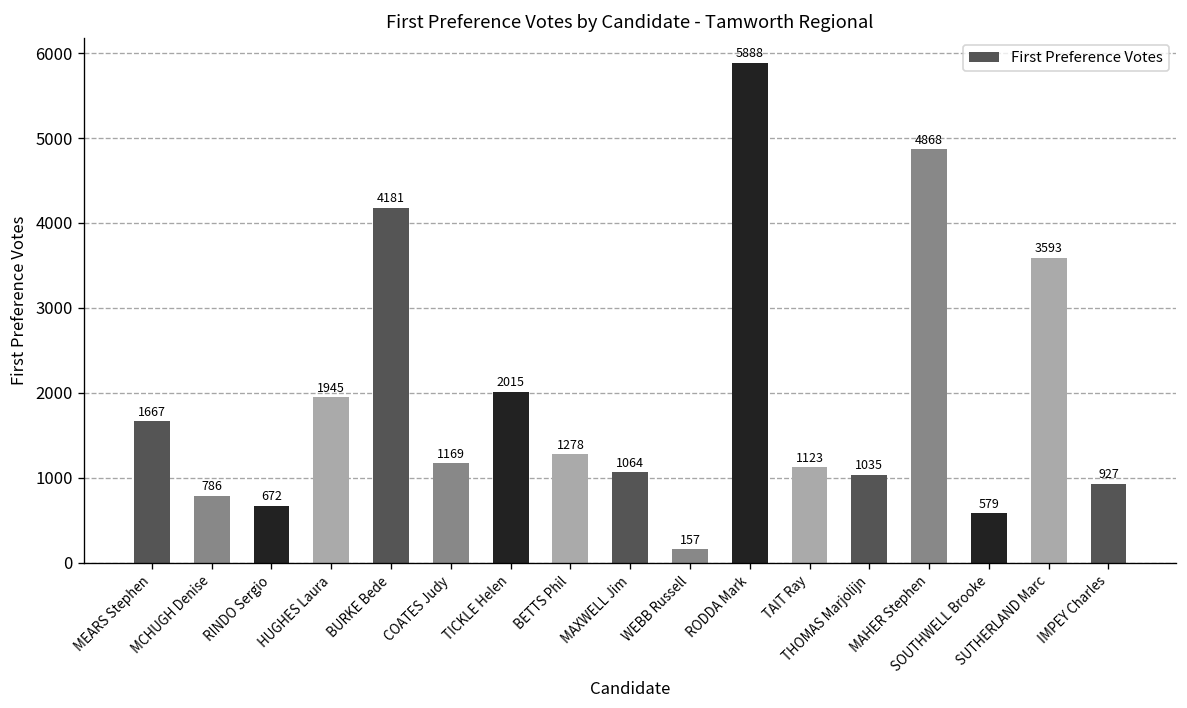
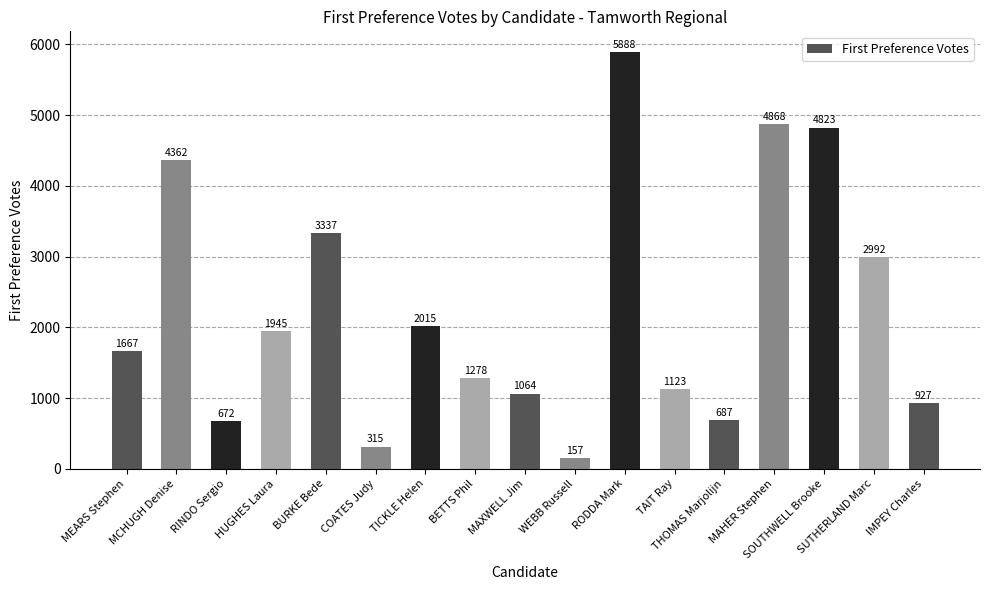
  {
    "MEARS Stephen": 1667,
-   "MCHUGH Denise": 786,
+   "MCHUGH Denise": 4362,
    "RINDO Sergio": 672,
    "HUGHES Laura": 1945,
-   "BURKE Bede": 4181,
-   "COATES Judy": 1169,
+   "BURKE Bede": 3337,
+   "COATES Judy": 315,
    "TICKLE Helen": 2015,
    "BETTS Phil": 1278,
    "MAXWELL Jim": 1064,
    "WEBB Russell": 157,
    "RODDA Mark": 5888,
    "TAIT Ray": 1123,
-   "THOMAS Marjolijn": 1035,
+   "THOMAS Marjolijn": 687,
    "MAHER Stephen": 4868,
-   "SOUTHWELL Brooke": 579,
-   "SUTHERLAND Marc": 3593,
+   "SOUTHWELL Brooke": 4823,
+   "SUTHERLAND Marc": 2992,
    "IMPEY Charles": 927
  }
